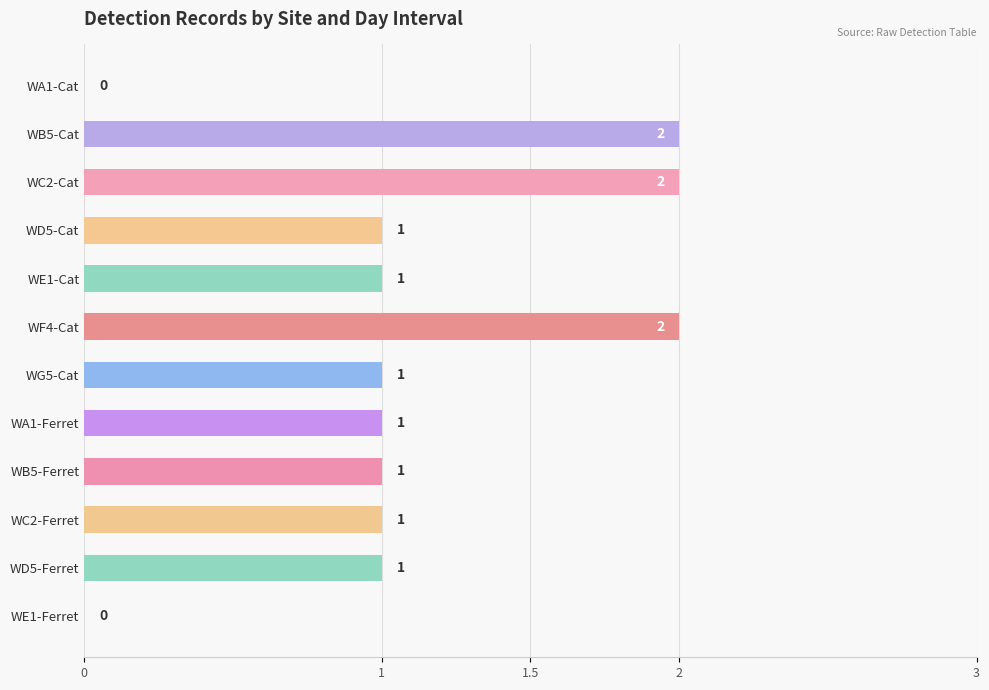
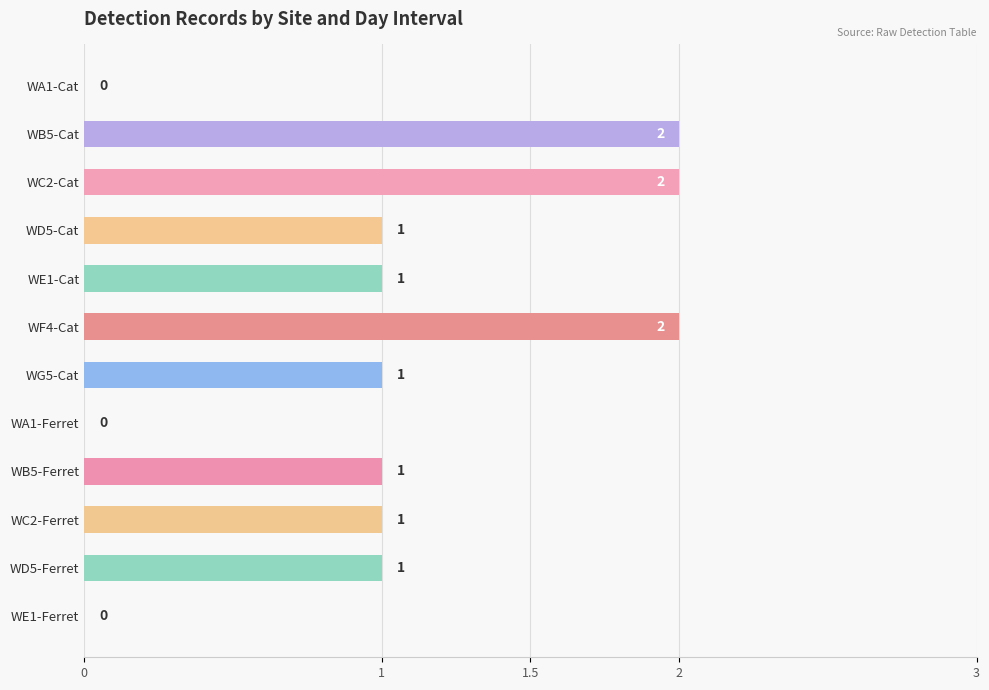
  {
    "WA1-Cat": 0,
    "WB5-Cat": 2,
    "WC2-Cat": 2,
    "WD5-Cat": 1,
    "WE1-Cat": 1,
    "WF4-Cat": 2,
    "WG5-Cat": 1,
-   "WA1-Ferret": 1,
+   "WA1-Ferret": 0,
    "WB5-Ferret": 1,
    "WC2-Ferret": 1,
    "WD5-Ferret": 1,
    "WE1-Ferret": 0
  }
